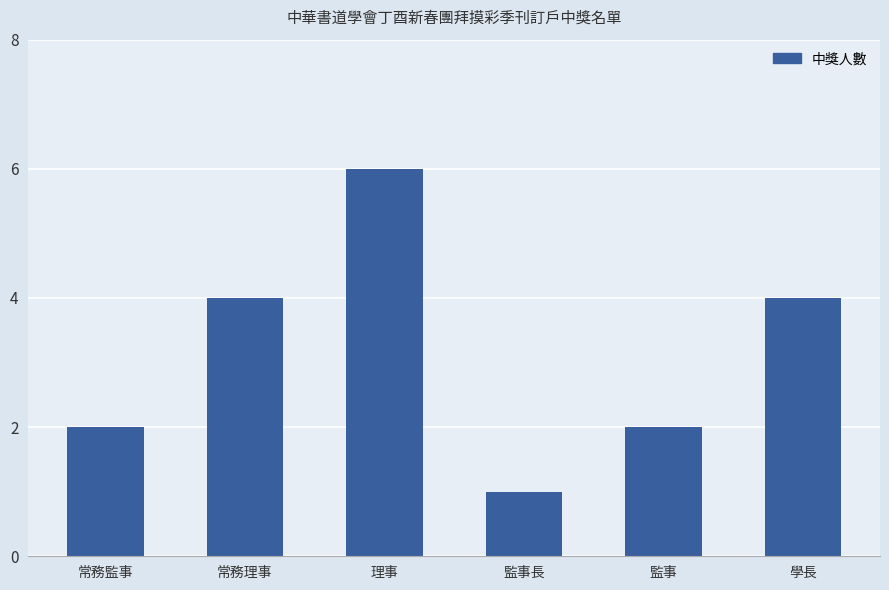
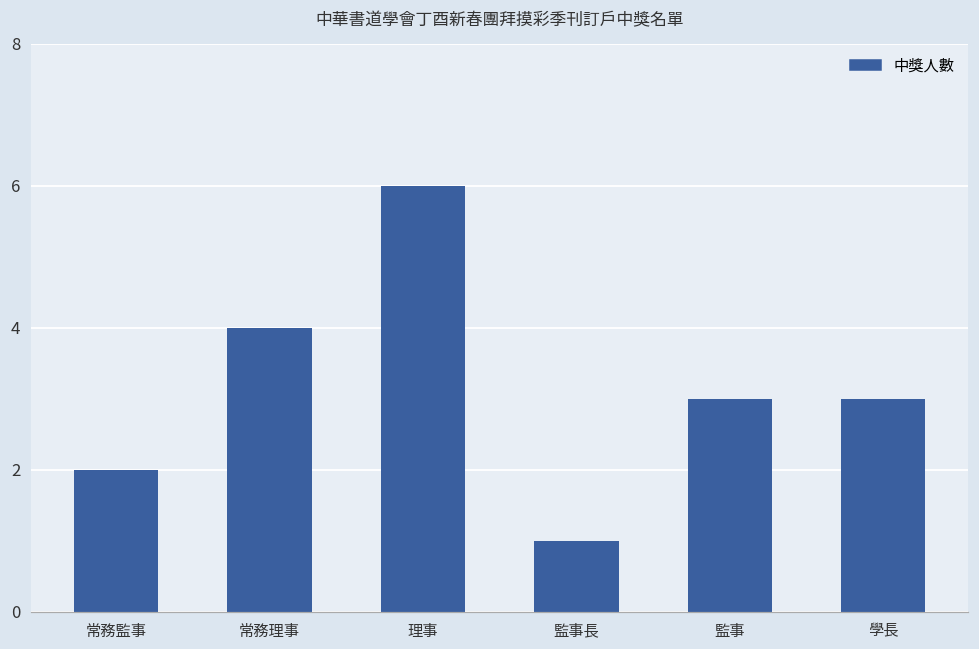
  {
    "常務監事": 2,
    "常務理事": 4,
    "理事": 6,
    "監事長": 1,
-   "監事": 2,
-   "學長": 4
+   "監事": 3,
+   "學長": 3
  }
